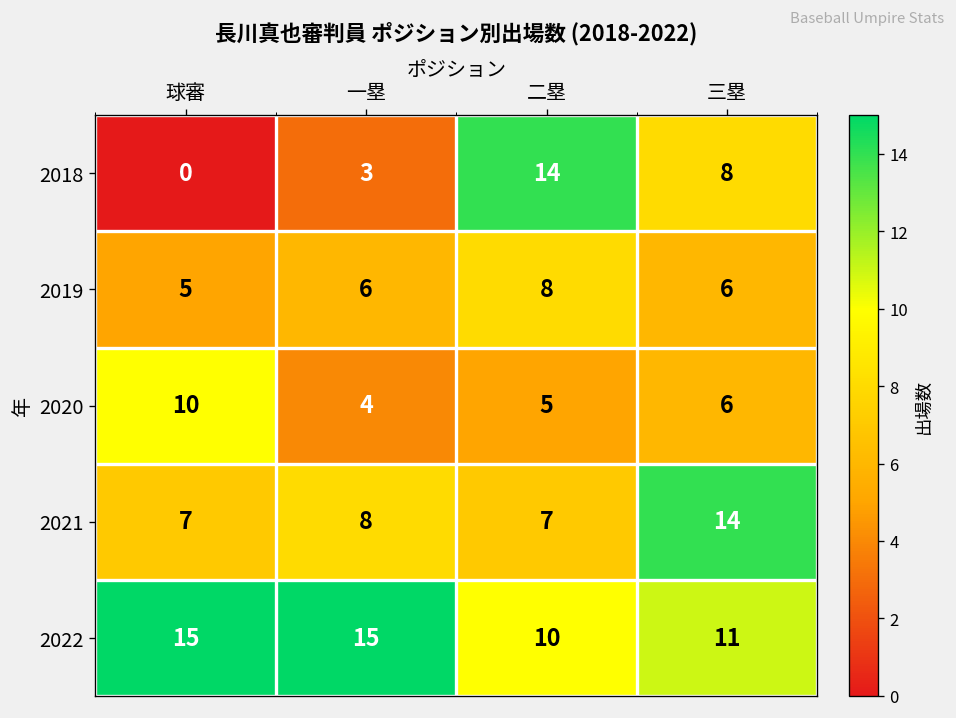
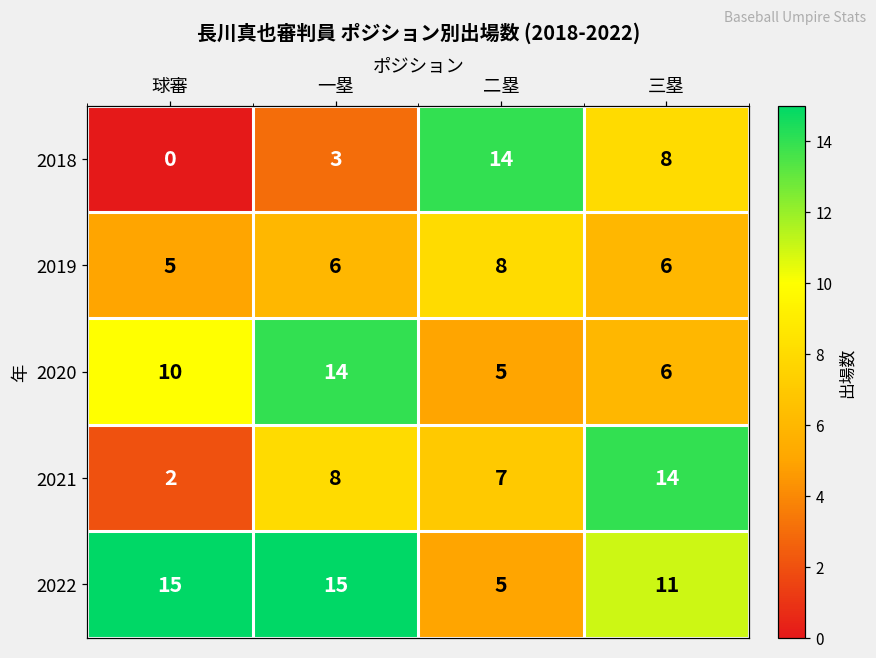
  {
    "2018": {
      "球審": 0,
      "一塁": 3,
      "二塁": 14,
      "三塁": 8
    },
    "2019": {
      "球審": 5,
      "一塁": 6,
      "二塁": 8,
      "三塁": 6
    },
    "2020": {
      "球審": 10,
-     "一塁": 4,
+     "一塁": 14,
      "二塁": 5,
      "三塁": 6
    },
    "2021": {
-     "球審": 7,
+     "球審": 2,
      "一塁": 8,
      "二塁": 7,
      "三塁": 14
    },
    "2022": {
      "球審": 15,
      "一塁": 15,
-     "二塁": 10,
+     "二塁": 5,
      "三塁": 11
    }
  }
